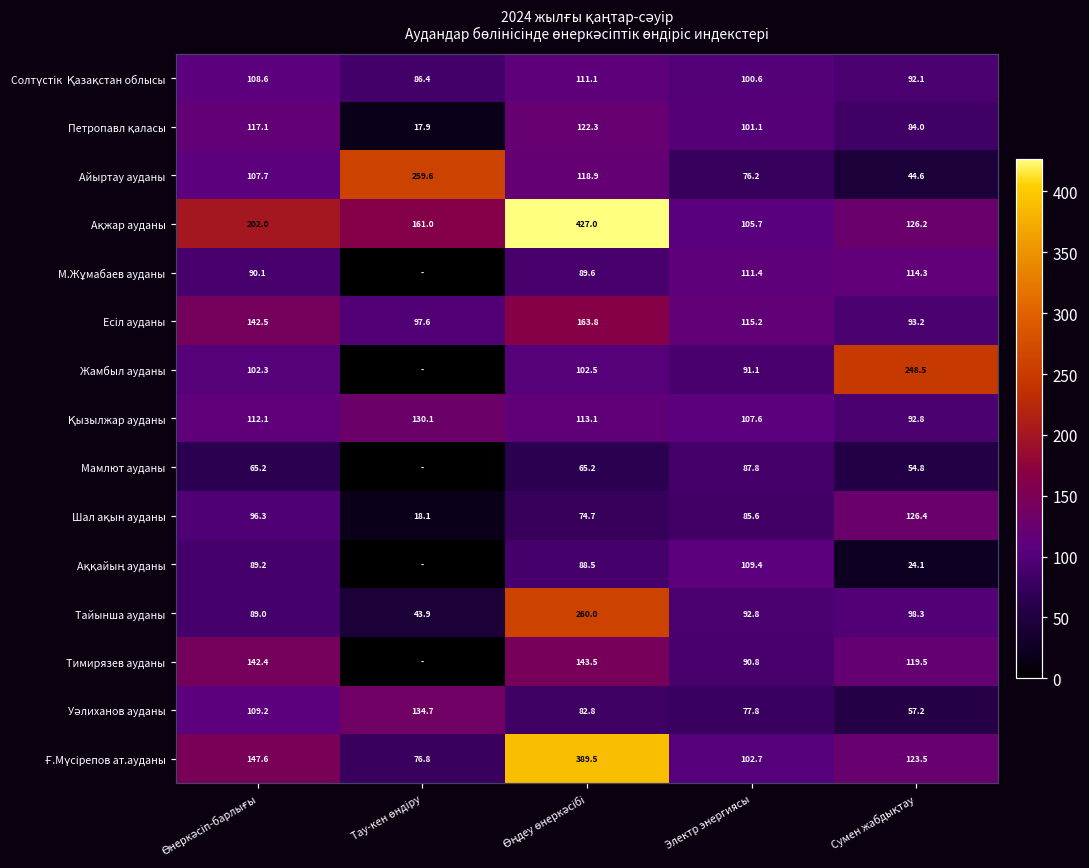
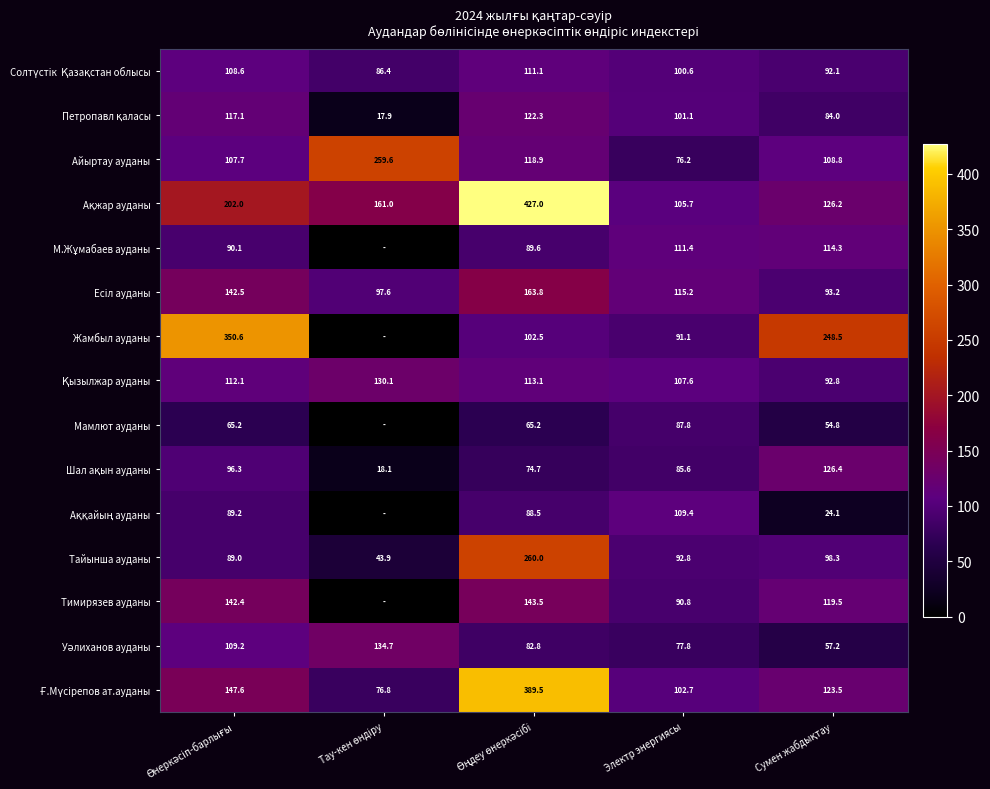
  {
    "Солтүстік Қазақстан облысы": {
      "Өнеркәсіп-барлығы": 108.6,
      "Тау-кен өндіру": 86.4,
      "Өңдеу өнеркәсібі": 111.1,
      "Электр энергиясы": 100.6,
      "Сумен жабдықтау": 92.1
    },
    "Петропавл қаласы": {
      "Өнеркәсіп-барлығы": 117.1,
      "Тау-кен өндіру": 17.9,
      "Өңдеу өнеркәсібі": 122.3,
      "Электр энергиясы": 101.1,
      "Сумен жабдықтау": 84.0
    },
    "Айыртау ауданы": {
      "Өнеркәсіп-барлығы": 107.7,
      "Тау-кен өндіру": 259.6,
      "Өңдеу өнеркәсібі": 118.9,
      "Электр энергиясы": 76.2,
-     "Сумен жабдықтау": 44.6
+     "Сумен жабдықтау": 108.8
    },
    "Ақжар ауданы": {
      "Өнеркәсіп-барлығы": 202.0,
      "Тау-кен өндіру": 161.0,
      "Өңдеу өнеркәсібі": 427.0,
      "Электр энергиясы": 105.7,
      "Сумен жабдықтау": 126.2
    },
    "М.Жұмабаев ауданы": {
      "Өнеркәсіп-барлығы": 90.1,
      "Өңдеу өнеркәсібі": 89.6,
      "Электр энергиясы": 111.4,
      "Сумен жабдықтау": 114.3
    },
    "Есіл ауданы": {
      "Өнеркәсіп-барлығы": 142.5,
      "Тау-кен өндіру": 97.6,
      "Өңдеу өнеркәсібі": 163.8,
      "Электр энергиясы": 115.2,
      "Сумен жабдықтау": 93.2
    },
    "Жамбыл ауданы": {
-     "Өнеркәсіп-барлығы": 102.3,
+     "Өнеркәсіп-барлығы": 350.6,
      "Өңдеу өнеркәсібі": 102.5,
      "Электр энергиясы": 91.1,
      "Сумен жабдықтау": 248.5
    },
    "Қызылжар ауданы": {
      "Өнеркәсіп-барлығы": 112.1,
      "Тау-кен өндіру": 130.1,
      "Өңдеу өнеркәсібі": 113.1,
      "Электр энергиясы": 107.6,
      "Сумен жабдықтау": 92.8
    },
    "Мамлют ауданы": {
      "Өнеркәсіп-барлығы": 65.2,
      "Өңдеу өнеркәсібі": 65.2,
      "Электр энергиясы": 87.8,
      "Сумен жабдықтау": 54.8
    },
    "Шал ақын ауданы": {
      "Өнеркәсіп-барлығы": 96.3,
      "Тау-кен өндіру": 18.1,
      "Өңдеу өнеркәсібі": 74.7,
      "Электр энергиясы": 85.6,
      "Сумен жабдықтау": 126.4
    },
    "Аққайың ауданы": {
      "Өнеркәсіп-барлығы": 89.2,
      "Өңдеу өнеркәсібі": 88.5,
      "Электр энергиясы": 109.4,
      "Сумен жабдықтау": 24.1
    },
    "Тайынша ауданы": {
      "Өнеркәсіп-барлығы": 89.0,
      "Тау-кен өндіру": 43.9,
      "Өңдеу өнеркәсібі": 260.0,
      "Электр энергиясы": 92.8,
      "Сумен жабдықтау": 98.3
    },
    "Тимирязев ауданы": {
      "Өнеркәсіп-барлығы": 142.4,
      "Өңдеу өнеркәсібі": 143.5,
      "Электр энергиясы": 90.8,
      "Сумен жабдықтау": 119.5
    },
    "Уәлиханов ауданы": {
      "Өнеркәсіп-барлығы": 109.2,
      "Тау-кен өндіру": 134.7,
      "Өңдеу өнеркәсібі": 82.8,
      "Электр энергиясы": 77.8,
      "Сумен жабдықтау": 57.2
    },
    "Ғ.Мүсірепов ат.ауданы": {
      "Өнеркәсіп-барлығы": 147.6,
      "Тау-кен өндіру": 76.8,
      "Өңдеу өнеркәсібі": 389.5,
      "Электр энергиясы": 102.7,
      "Сумен жабдықтау": 123.5
    }
  }
